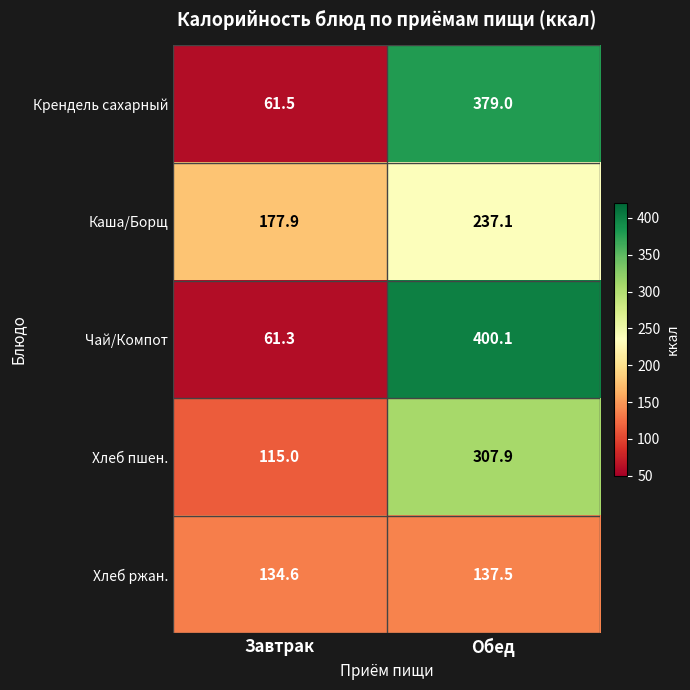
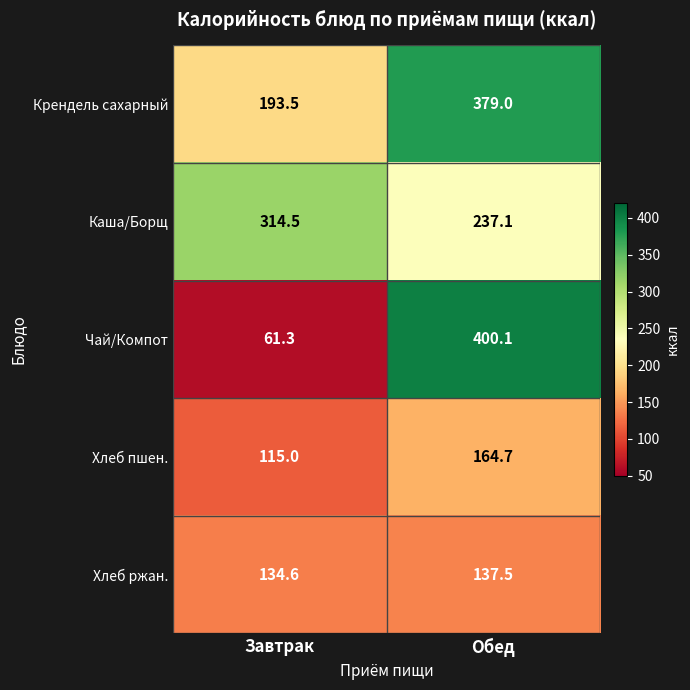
  {
    "Крендель сахарный": {
-     "Завтрак": 61.5,
+     "Завтрак": 193.5,
      "Обед": 379.0
    },
    "Каша/Борщ": {
-     "Завтрак": 177.9,
+     "Завтрак": 314.5,
      "Обед": 237.1
    },
    "Чай/Компот": {
      "Завтрак": 61.3,
      "Обед": 400.1
    },
    "Хлеб пшен.": {
      "Завтрак": 115.0,
-     "Обед": 307.9
+     "Обед": 164.7
    },
    "Хлеб ржан.": {
      "Завтрак": 134.6,
      "Обед": 137.5
    }
  }
